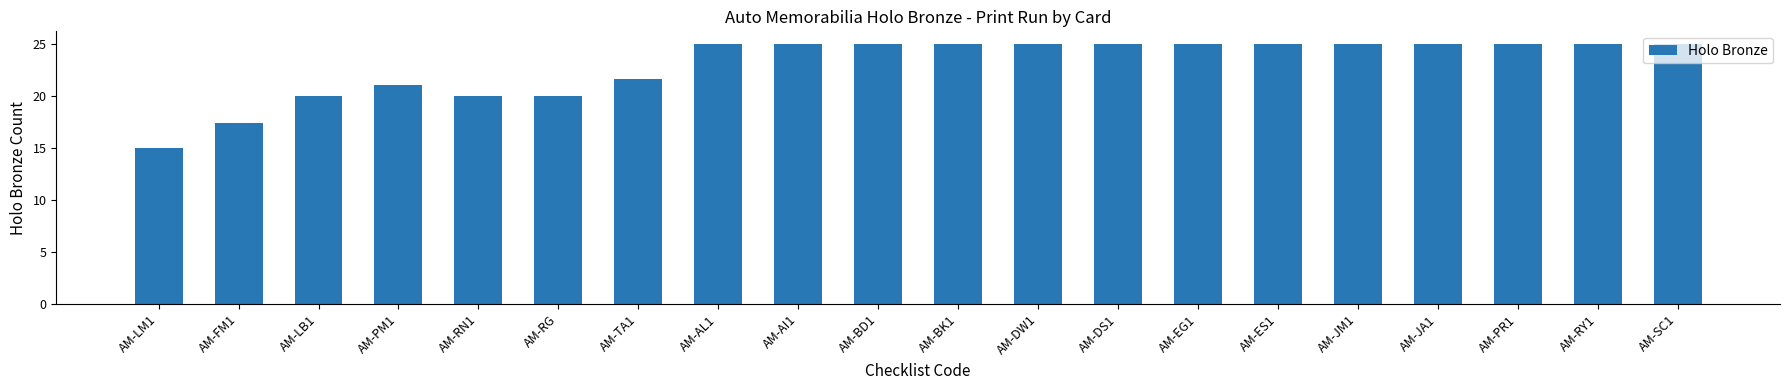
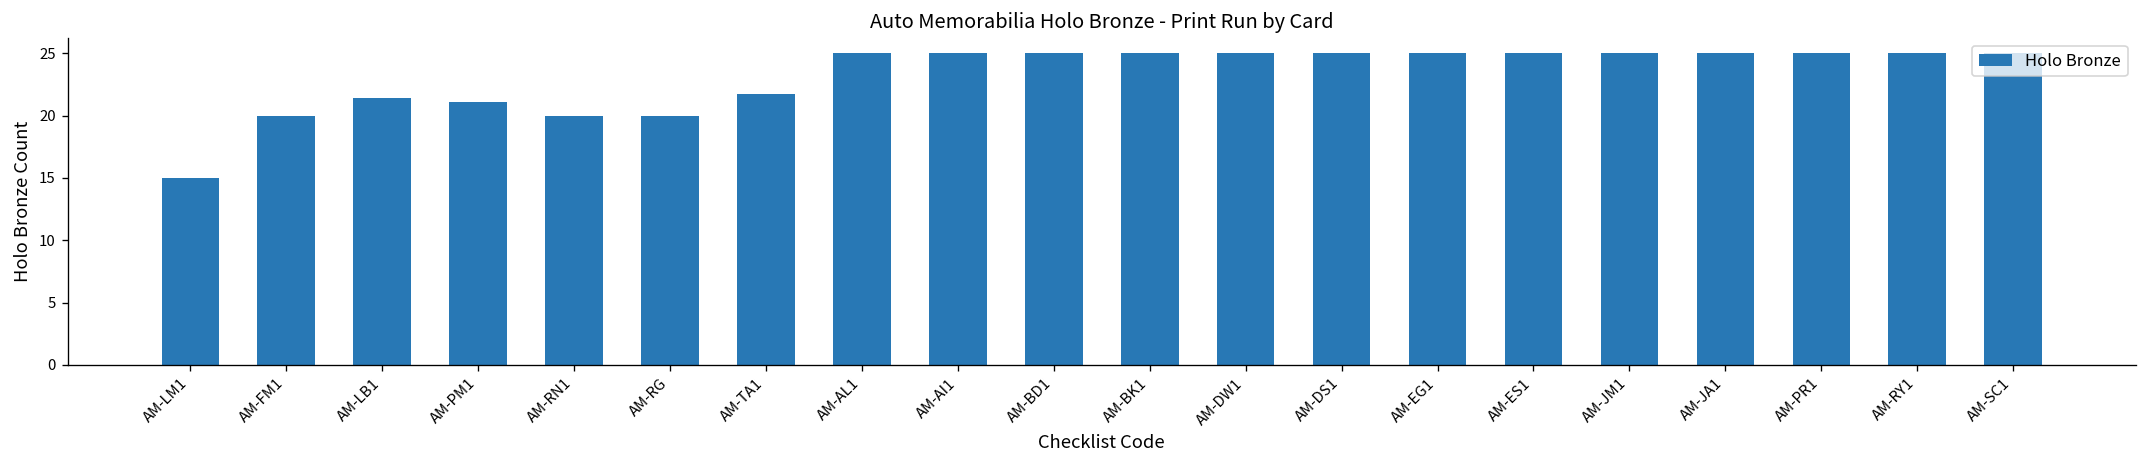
  {
    "AM-LM1": 15.0,
-   "AM-FM1": 17.4,
-   "AM-LB1": 20.0,
+   "AM-FM1": 20.0,
+   "AM-LB1": 21.4,
    "AM-PM1": 21.1,
    "AM-RN1": 20.0,
    "AM-RG": 20.0,
    "AM-TA1": 21.7,
    "AM-AL1": 25.0,
    "AM-AI1": 25.0,
    "AM-BD1": 25.0,
    "AM-BK1": 25.0,
    "AM-DW1": 25.0,
    "AM-DS1": 25.0,
    "AM-EG1": 25.0,
    "AM-ES1": 25.0,
    "AM-JM1": 25.0,
    "AM-JA1": 25.0,
    "AM-PR1": 25.0,
    "AM-RY1": 25.0
  }
